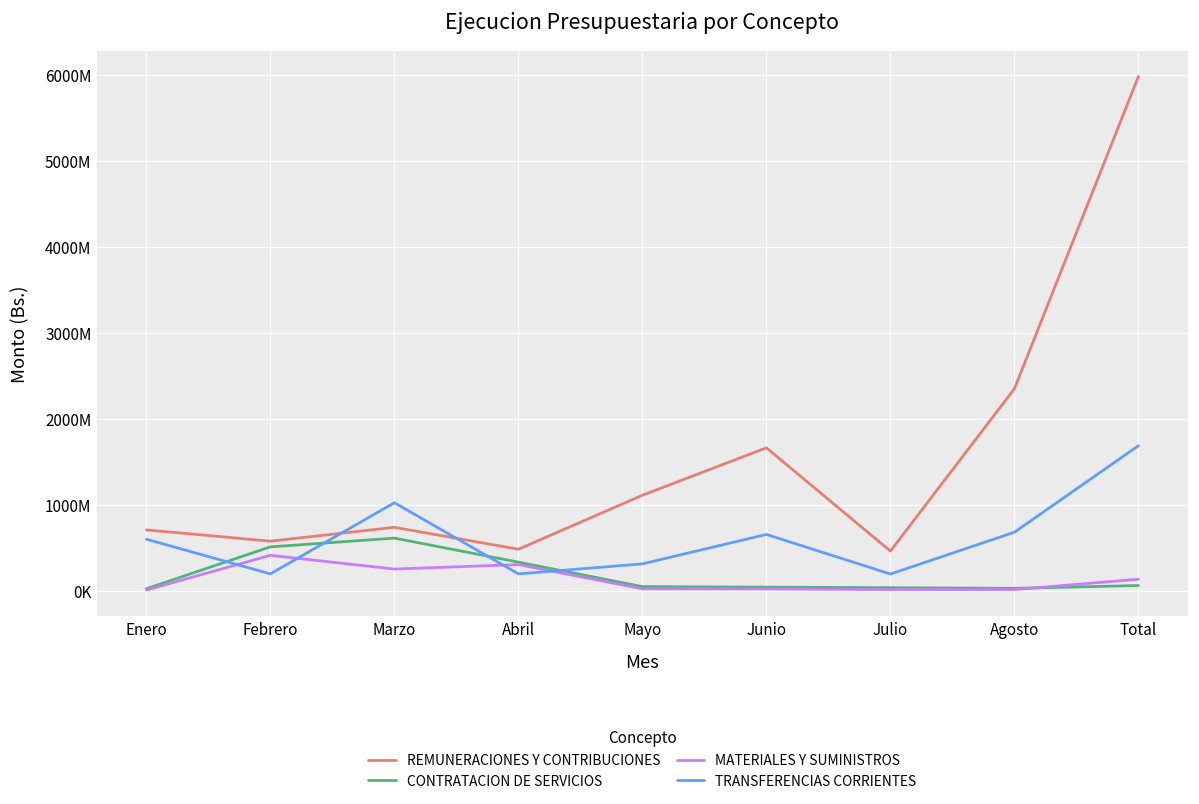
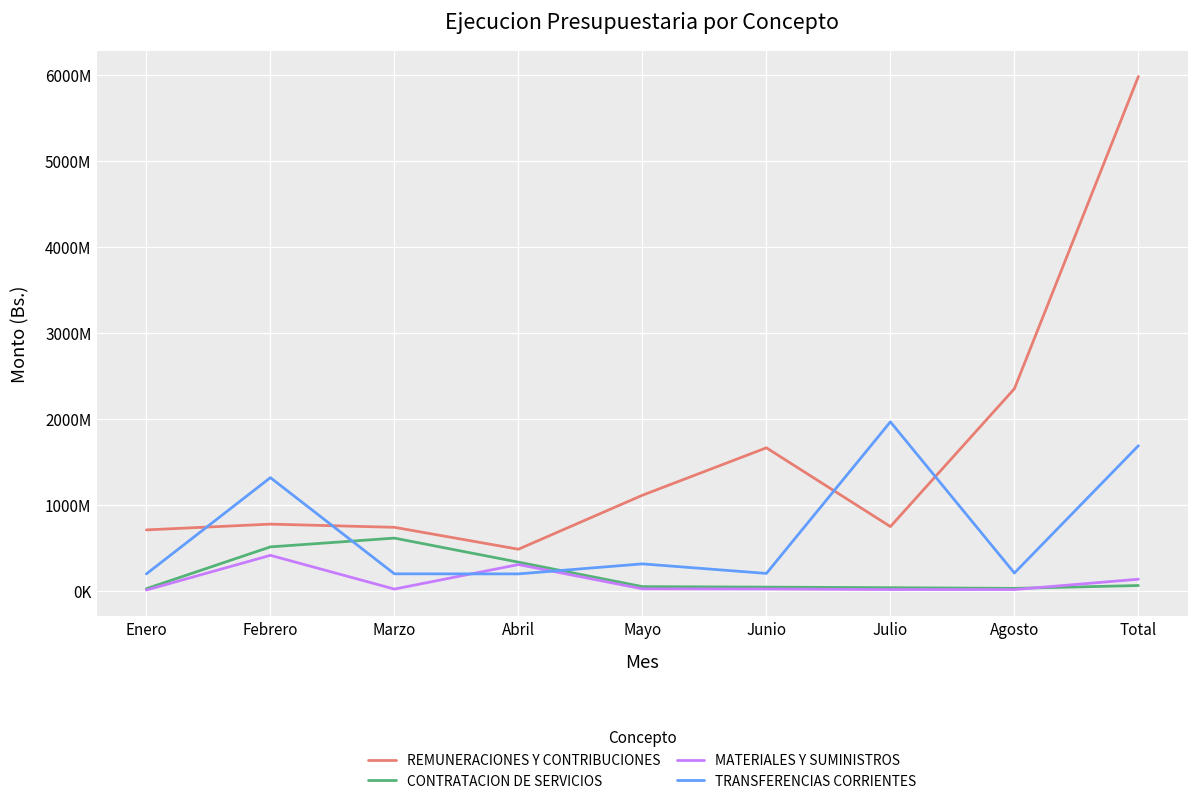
  {
    "REMUNERACIONES Y CONTRIBUCIONES": {
      "Enero": 700000000,
-     "Febrero": 600000000,
+     "Febrero": 800000000,
      "Marzo": 700000000,
      "Abril": 500000000,
      "Mayo": 1100000000,
      "Junio": 1700000000,
-     "Julio": 500000000,
+     "Julio": 700000000,
      "Agosto": 2300000000,
      "Total": 6000000000
    },
    "CONTRATACION DE SERVICIOS": {
      "Febrero": 500000000,
      "Marzo": 600000000,
      "Total": 100000000
    },
    "MATERIALES Y SUMINISTROS": {
      "Febrero": 400000000,
-     "Marzo": 300000000,
+     "Marzo": 0,
      "Total": 100000000
    },
    "TRANSFERENCIAS CORRIENTES": {
-     "Enero": 600000000,
-     "Febrero": 200000000,
-     "Marzo": 1000000000,
+     "Enero": 200000000,
+     "Febrero": 1300000000,
+     "Marzo": 200000000,
      "Abril": 200000000,
      "Mayo": 300000000,
-     "Junio": 700000000,
-     "Julio": 200000000,
-     "Agosto": 700000000,
+     "Junio": 200000000,
+     "Julio": 2000000000,
+     "Agosto": 200000000,
      "Total": 1700000000
    }
  }
